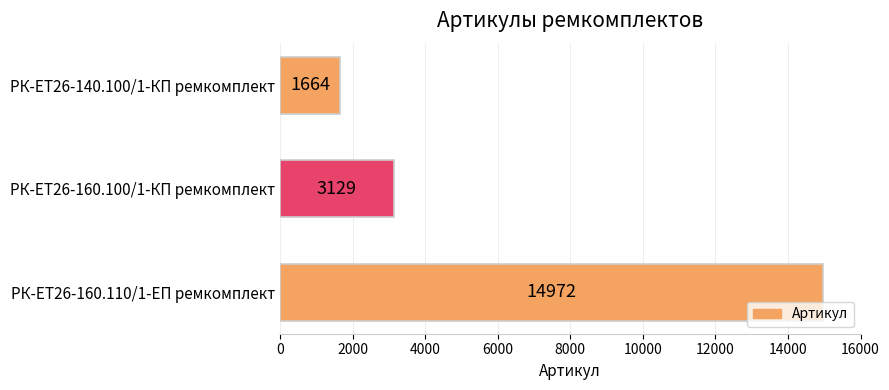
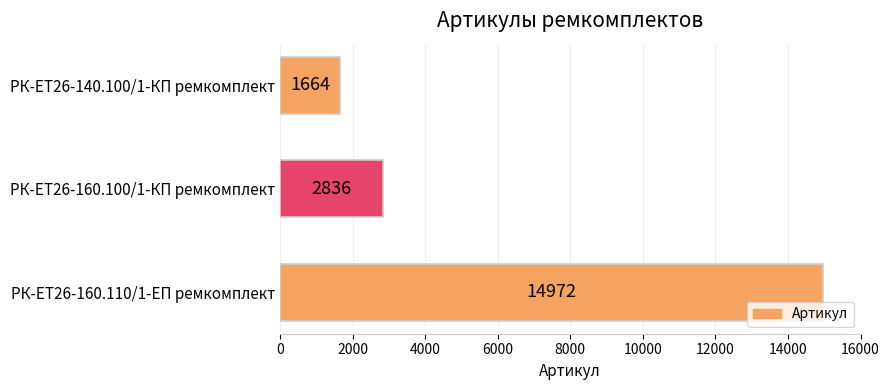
  {
    "РК-ЕТ26-140.100/1-КП ремкомплект": 1664,
-   "РК-ЕТ26-160.100/1-КП ремкомплект": 3129,
+   "РК-ЕТ26-160.100/1-КП ремкомплект": 2836,
    "РК-ЕТ26-160.110/1-ЕП ремкомплект": 14972
  }
